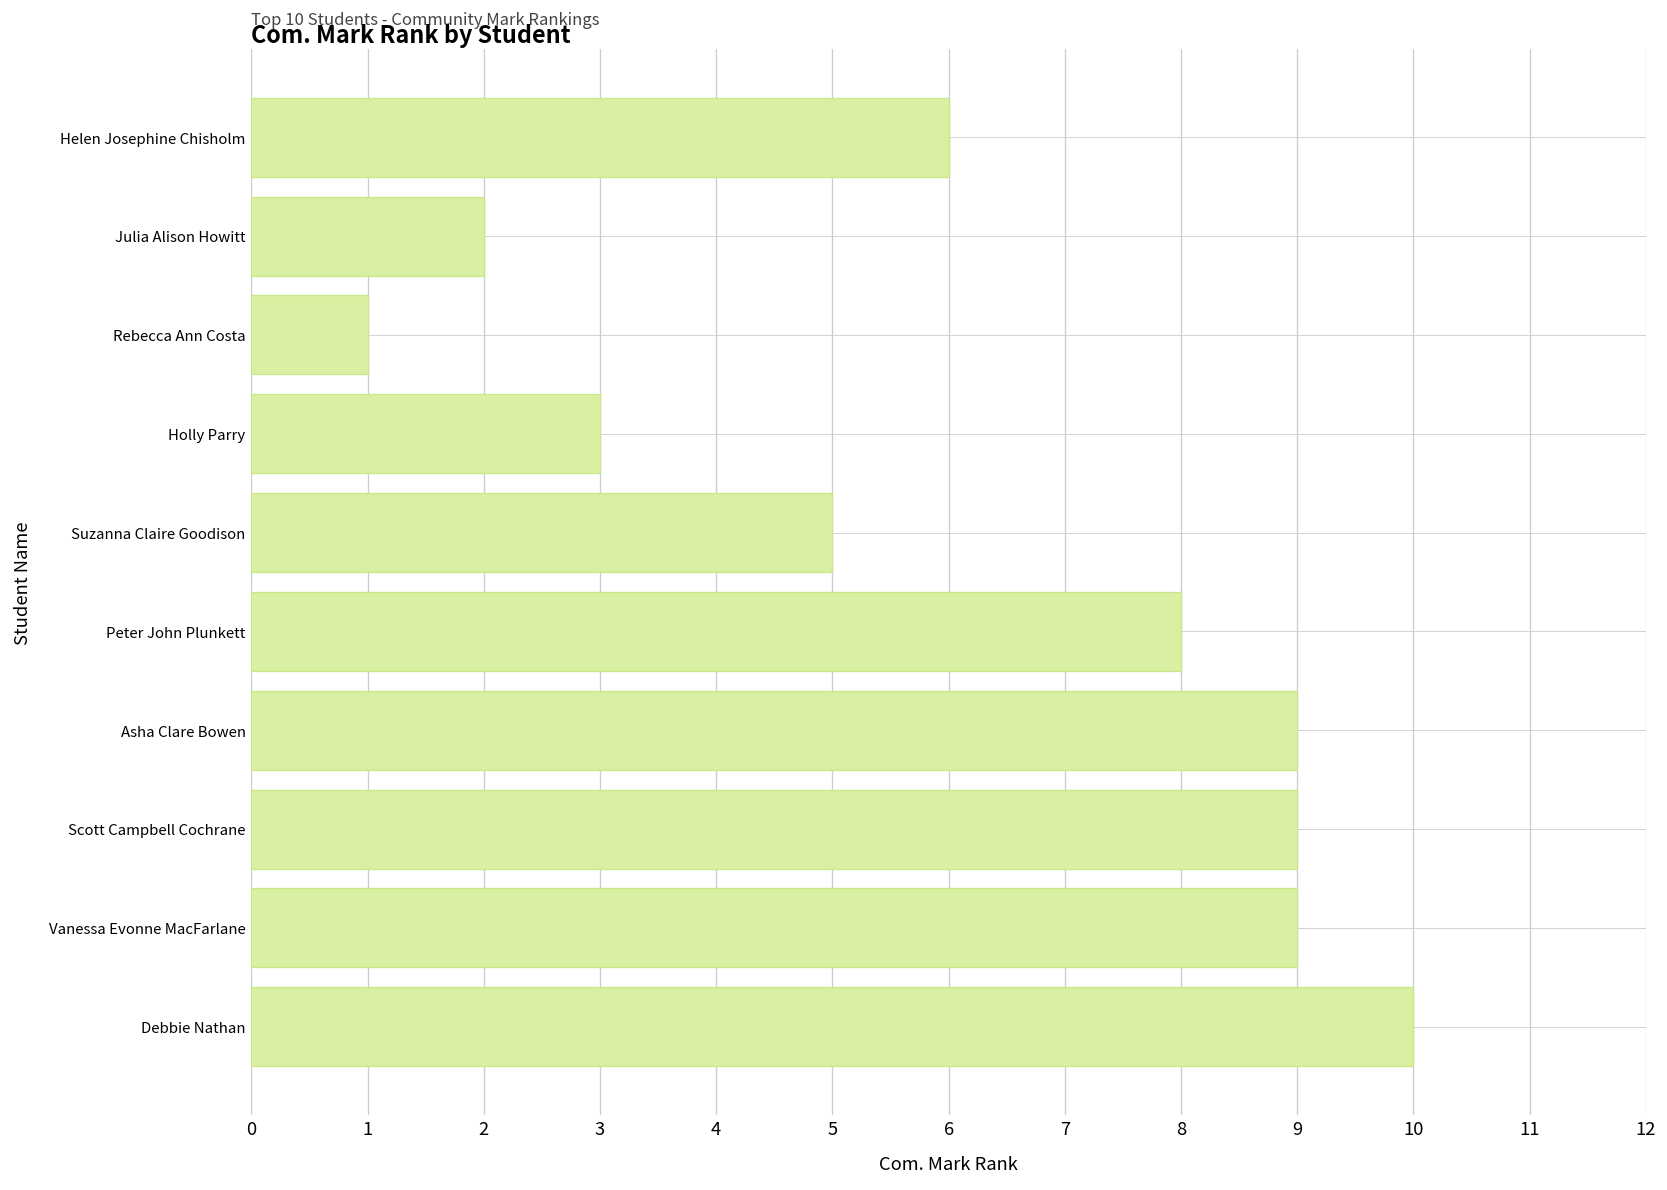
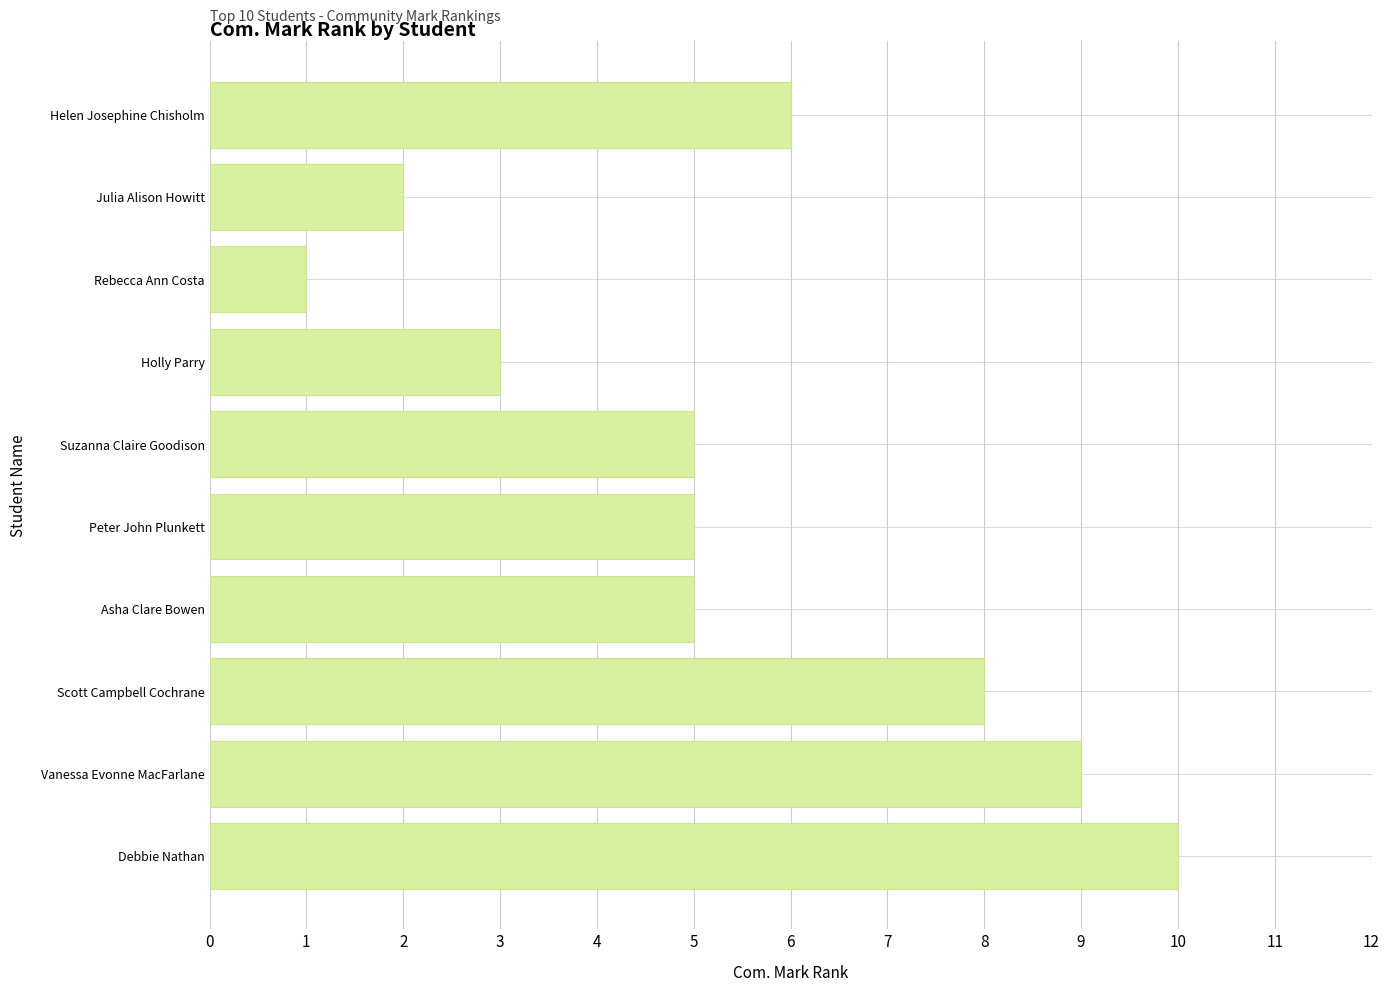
  {
    "Helen Josephine Chisholm": 6,
    "Julia Alison Howitt": 2,
    "Rebecca Ann Costa": 1,
    "Holly Parry": 3,
    "Suzanna Claire Goodison": 5,
-   "Peter John Plunkett": 8,
-   "Asha Clare Bowen": 9,
-   "Scott Campbell Cochrane": 9,
+   "Peter John Plunkett": 5,
+   "Asha Clare Bowen": 5,
+   "Scott Campbell Cochrane": 8,
    "Vanessa Evonne MacFarlane": 9,
    "Debbie Nathan": 10
  }
